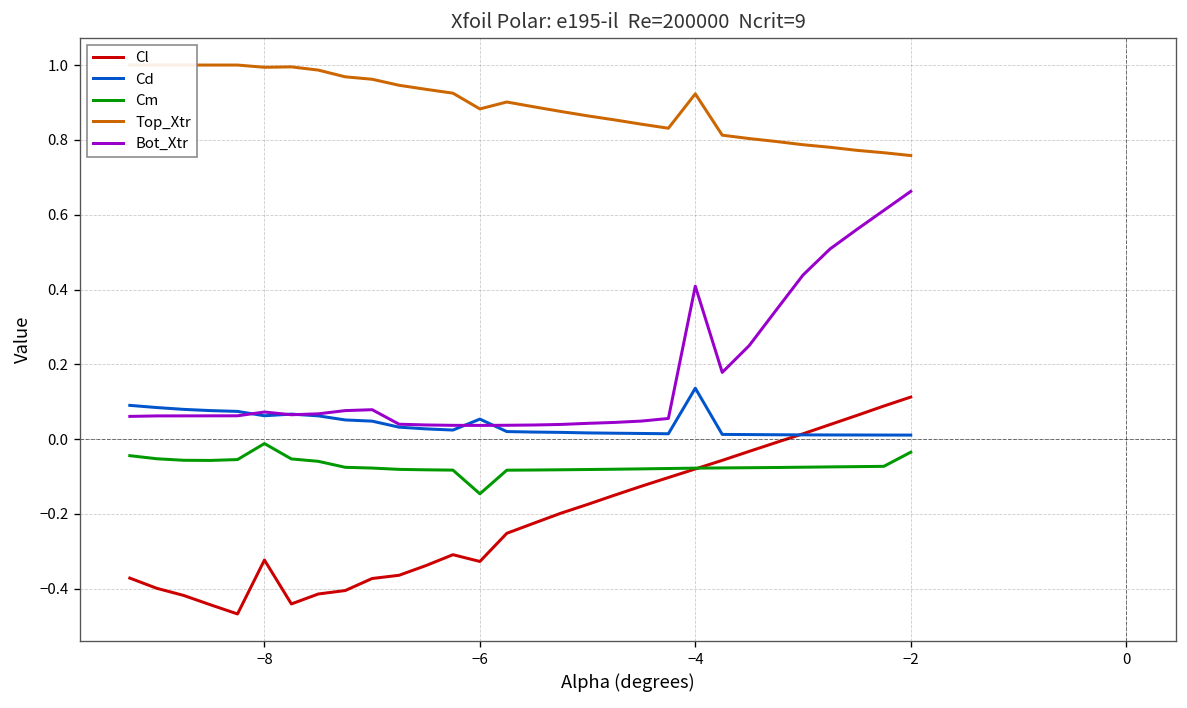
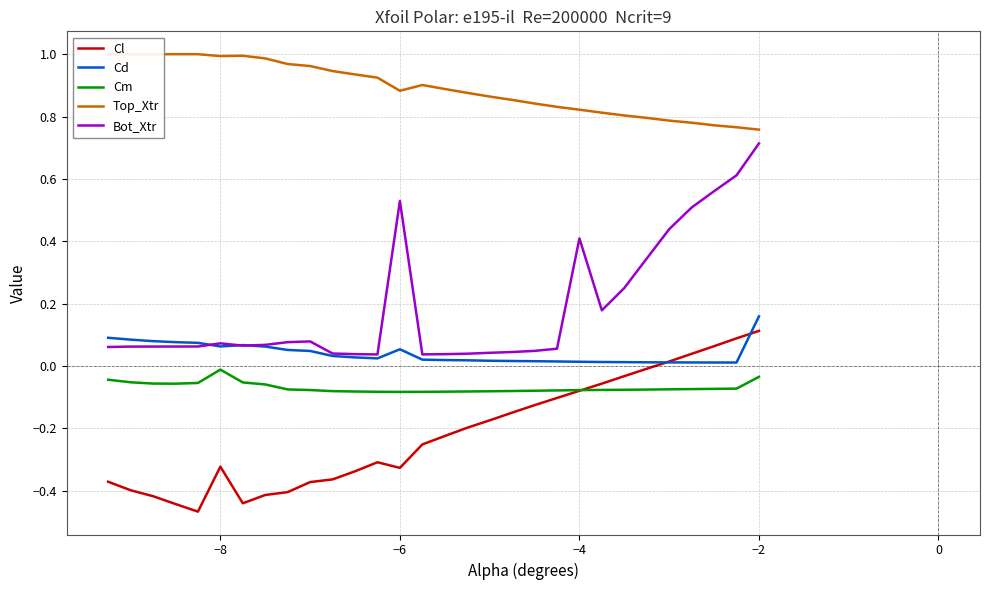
  {
    "Cl": {
      "−8": -0.32,
      "−6": -0.33,
      "−2": 0.11
    },
    "Cd": {
      "−8": 0.06,
      "−6": 0.05,
-     "−4": 0.14,
-     "−2": 0.01
+     "−4": 0.01,
+     "−2": 0.16
    },
    "Cm": {
      "−8": -0.01,
-     "−6": -0.15,
+     "−6": -0.08,
      "−2": -0.03
    },
    "Top_Xtr": {
      "−8": 0.99,
      "−6": 0.88,
-     "−4": 0.92,
+     "−4": 0.82,
      "−2": 0.76
    },
    "Bot_Xtr": {
      "−8": 0.07,
-     "−6": 0.04,
+     "−6": 0.53,
      "−4": 0.41,
-     "−2": 0.66
+     "−2": 0.71
    }
  }
